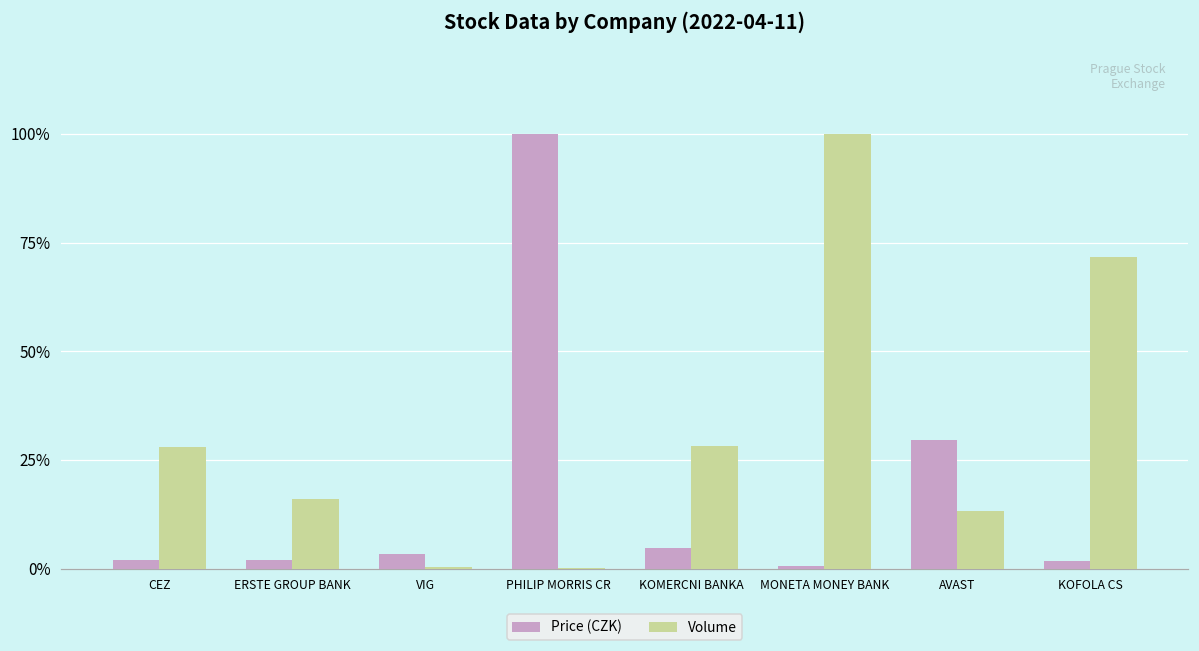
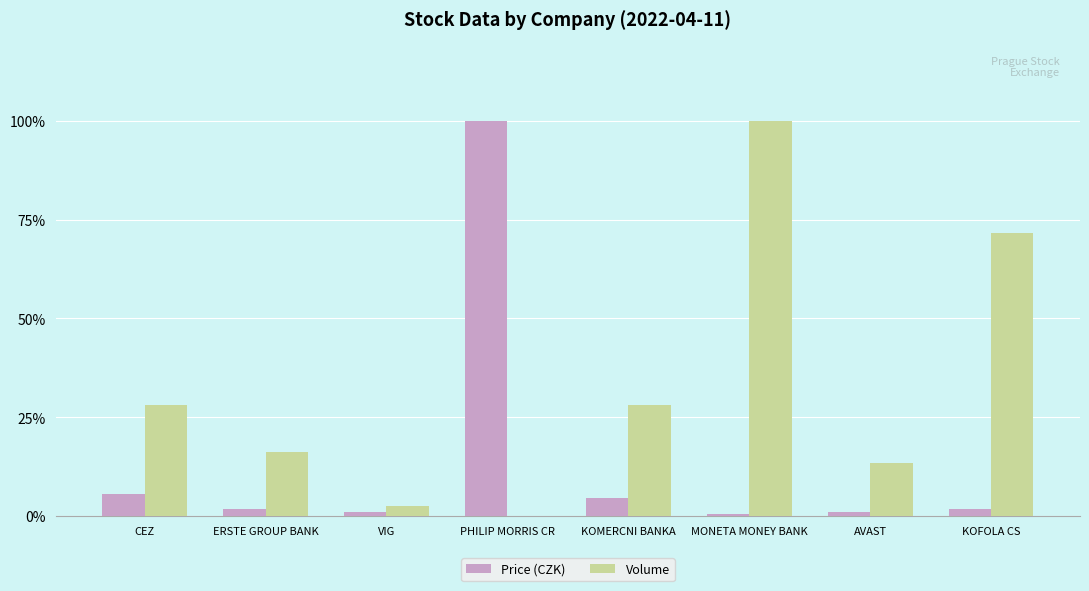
  {
    "Price (CZK)": {
-     "CEZ": "2%",
+     "CEZ": "6%",
      "ERSTE GROUP BANK": "2%",
-     "VIG": "3%",
+     "VIG": "1%",
      "PHILIP MORRIS CR": "100%",
      "KOMERCNI BANKA": "5%",
-     "AVAST": "30%",
+     "AVAST": "1%",
      "KOFOLA CS": "2%"
    },
    "Volume": {
      "CEZ": "28%",
      "ERSTE GROUP BANK": "16%",
-     "VIG": "0%",
+     "VIG": "3%",
      "KOMERCNI BANKA": "28%",
      "MONETA MONEY BANK": "100%",
      "AVAST": "13%",
      "KOFOLA CS": "72%"
    }
  }
